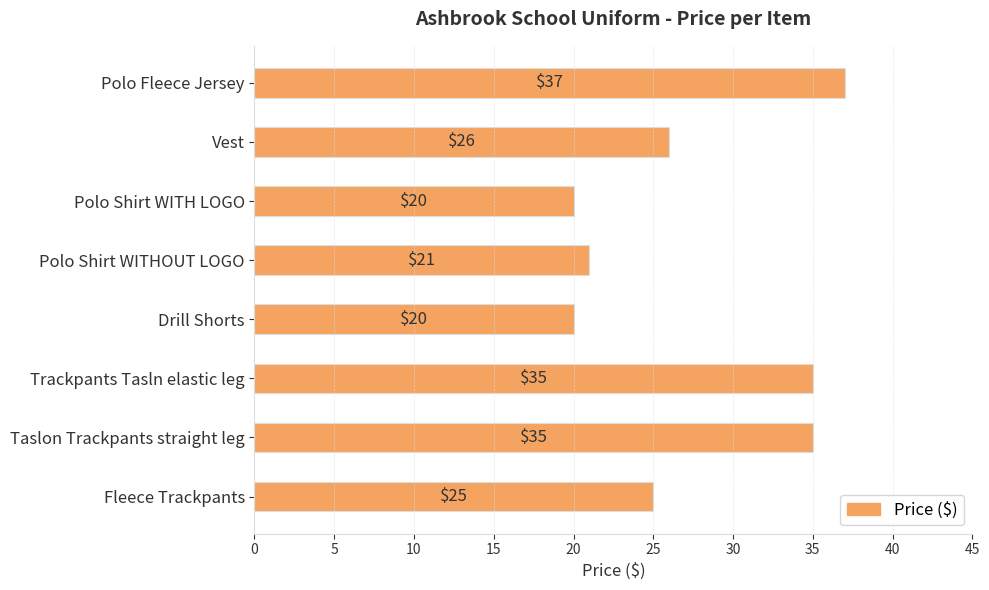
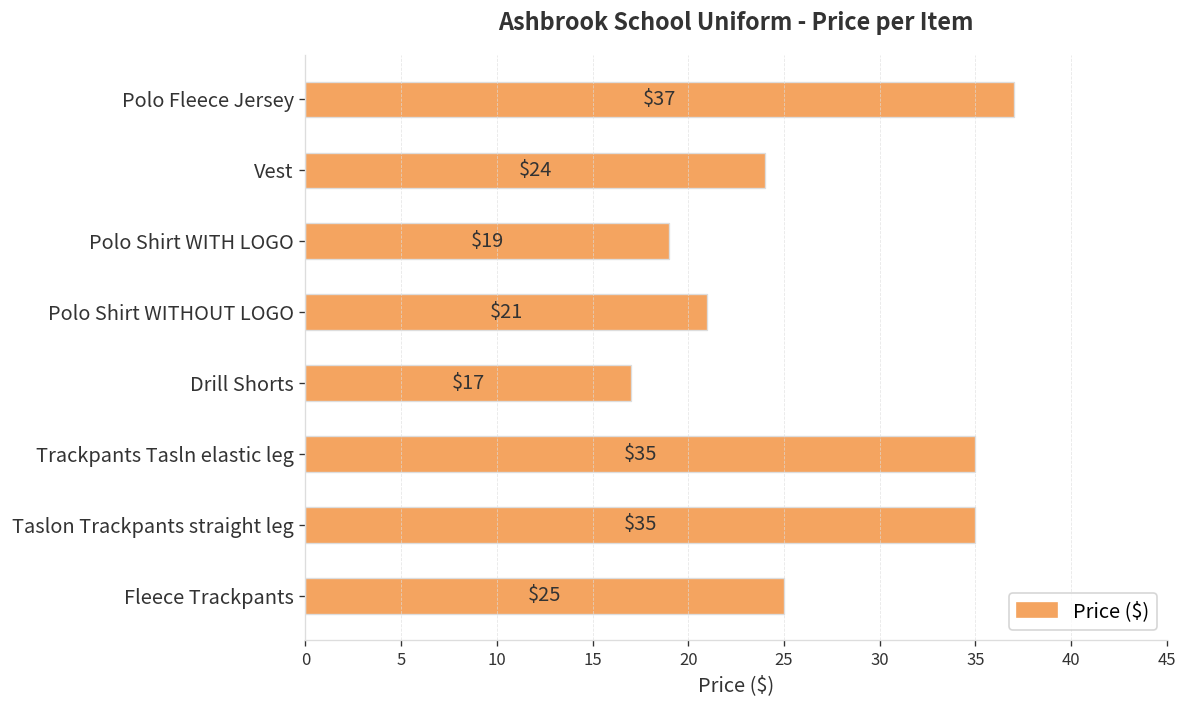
  {
    "Polo Fleece Jersey": "$37",
-   "Vest": "$26",
-   "Polo Shirt WITH LOGO": "$20",
+   "Vest": "$24",
+   "Polo Shirt WITH LOGO": "$19",
    "Polo Shirt WITHOUT LOGO": "$21",
-   "Drill Shorts": "$20",
+   "Drill Shorts": "$17",
    "Trackpants Tasln elastic leg": "$35",
    "Taslon Trackpants straight leg": "$35",
    "Fleece Trackpants": "$25"
  }
